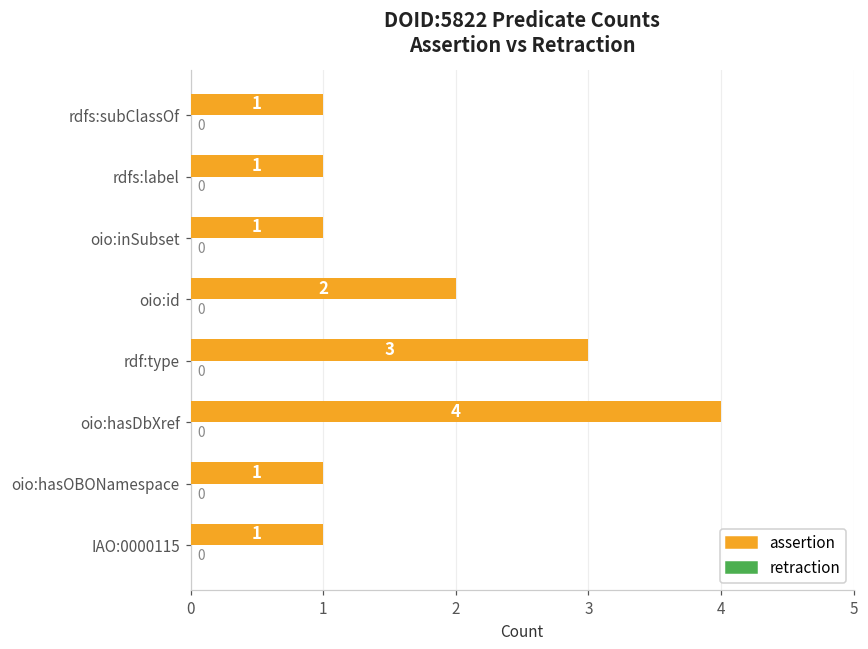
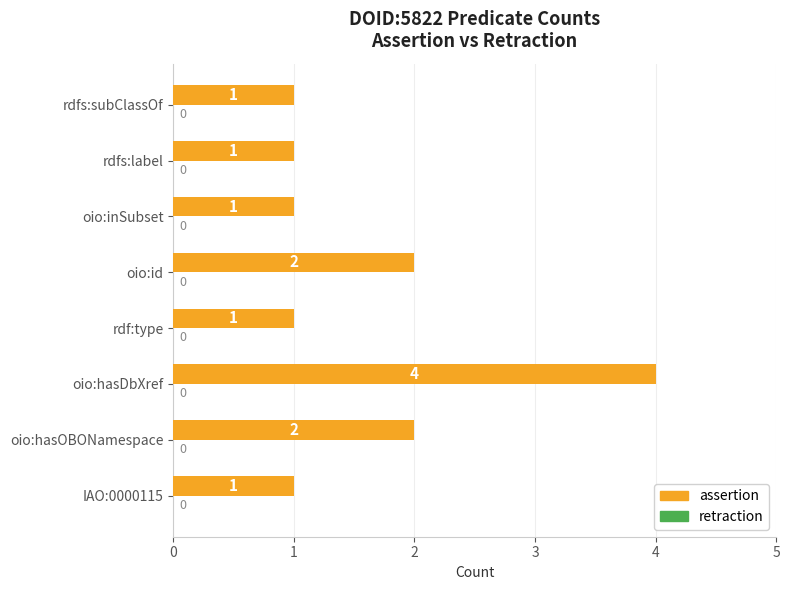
  {
    "assertion": {
      "rdfs:subClassOf": 1,
      "rdfs:label": 1,
      "oio:inSubset": 1,
      "oio:id": 2,
-     "rdf:type": 3,
+     "rdf:type": 1,
      "oio:hasDbXref": 4,
-     "oio:hasOBONamespace": 1,
+     "oio:hasOBONamespace": 2,
      "IAO:0000115": 1
    },
    "retraction": {
      "rdfs:subClassOf": 0,
      "rdfs:label": 0,
      "oio:inSubset": 0,
      "oio:id": 0,
      "rdf:type": 0,
      "oio:hasDbXref": 0,
      "oio:hasOBONamespace": 0,
      "IAO:0000115": 0
    }
  }
